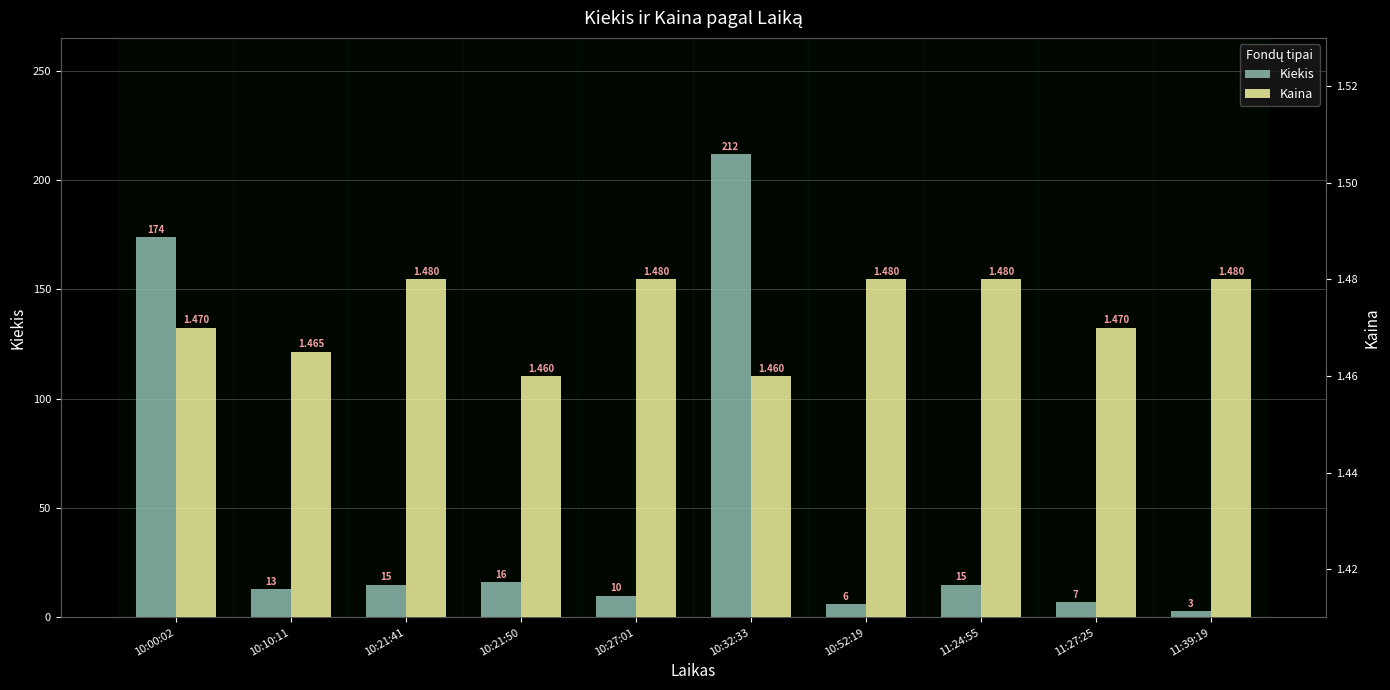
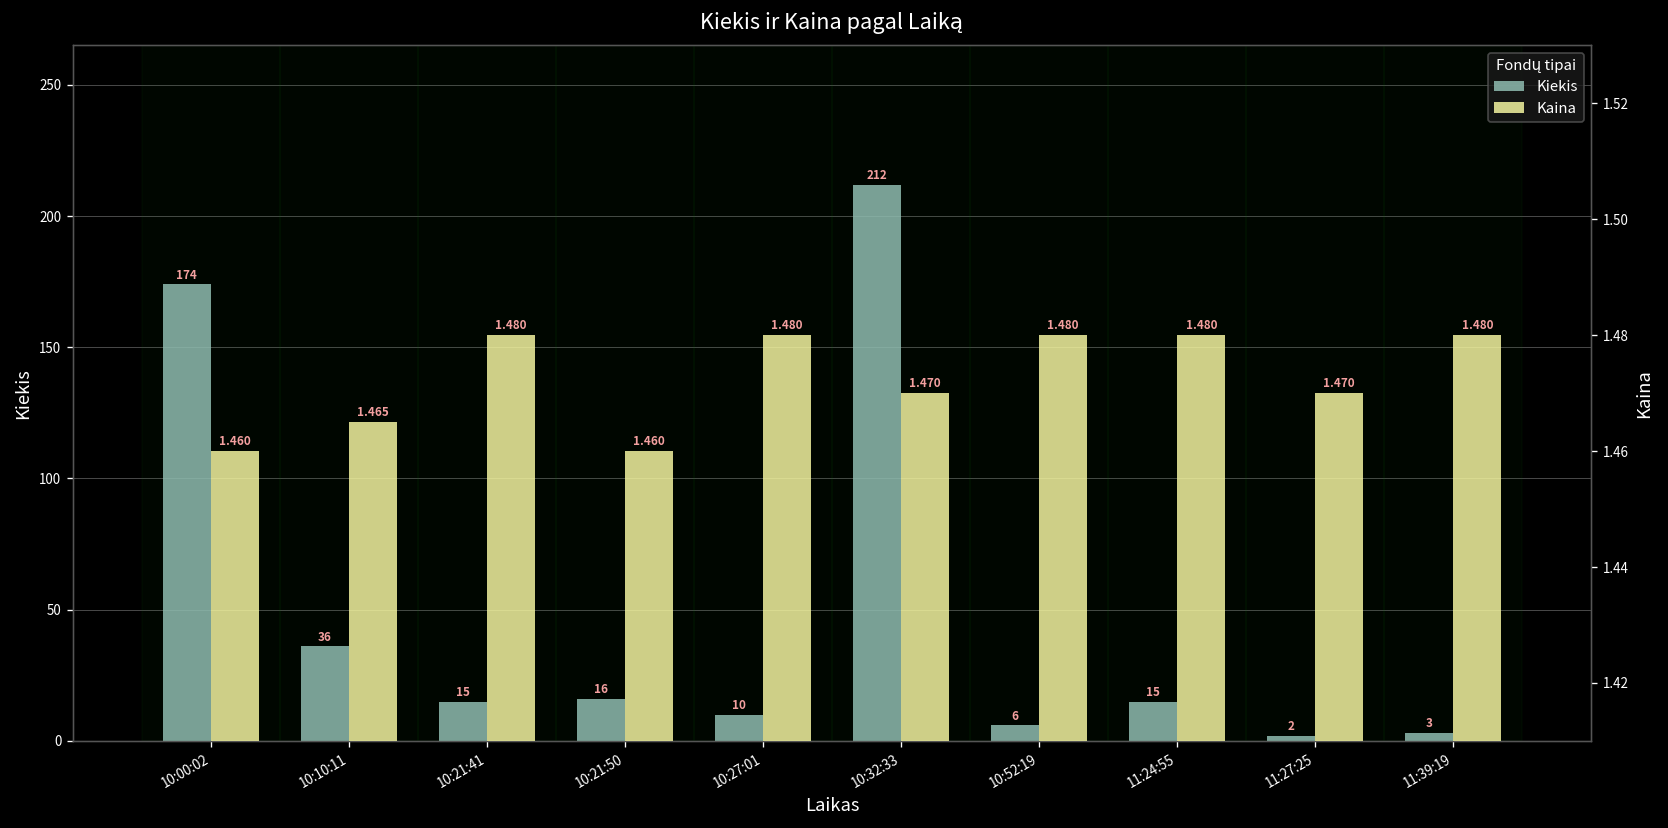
  {
    "Kiekis": {
      "10:00:02": 174,
-     "10:10:11": 13,
+     "10:10:11": 36,
      "10:21:41": 15,
      "10:21:50": 16,
      "10:27:01": 10,
      "10:32:33": 212,
      "10:52:19": 6,
      "11:24:55": 15,
-     "11:27:25": 7,
+     "11:27:25": 2,
      "11:39:19": 3
    },
    "Kaina": {
-     "10:00:02": 1.470,
+     "10:00:02": 1.460,
      "10:10:11": 1.465,
      "10:21:41": 1.480,
      "10:21:50": 1.460,
      "10:27:01": 1.480,
-     "10:32:33": 1.460,
+     "10:32:33": 1.470,
      "10:52:19": 1.480,
      "11:24:55": 1.480,
      "11:27:25": 1.470,
      "11:39:19": 1.480
    }
  }
